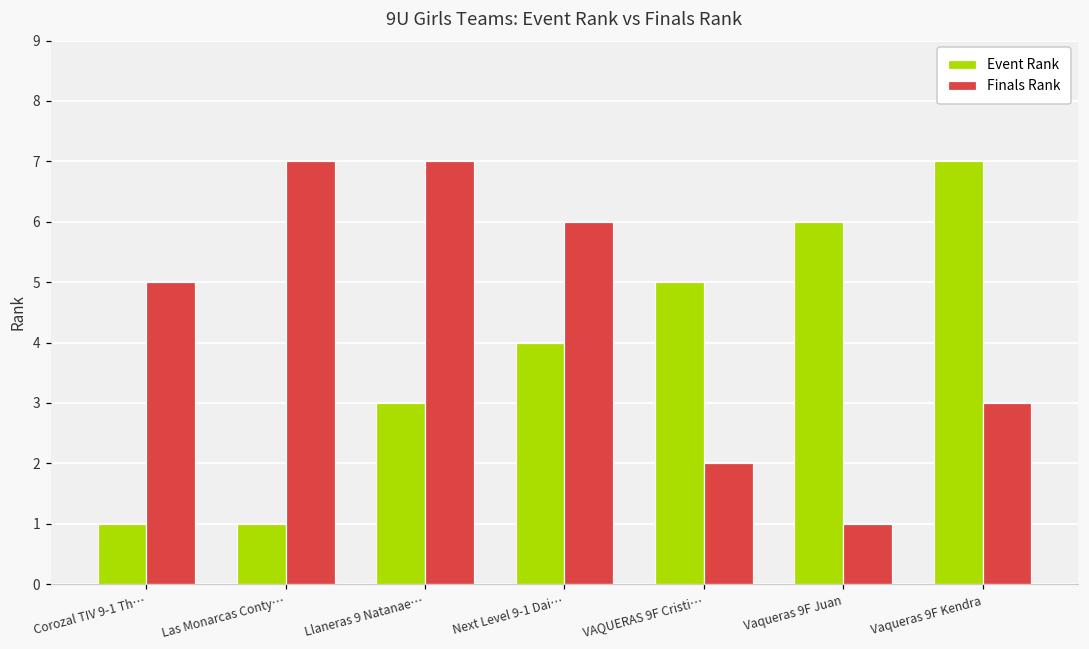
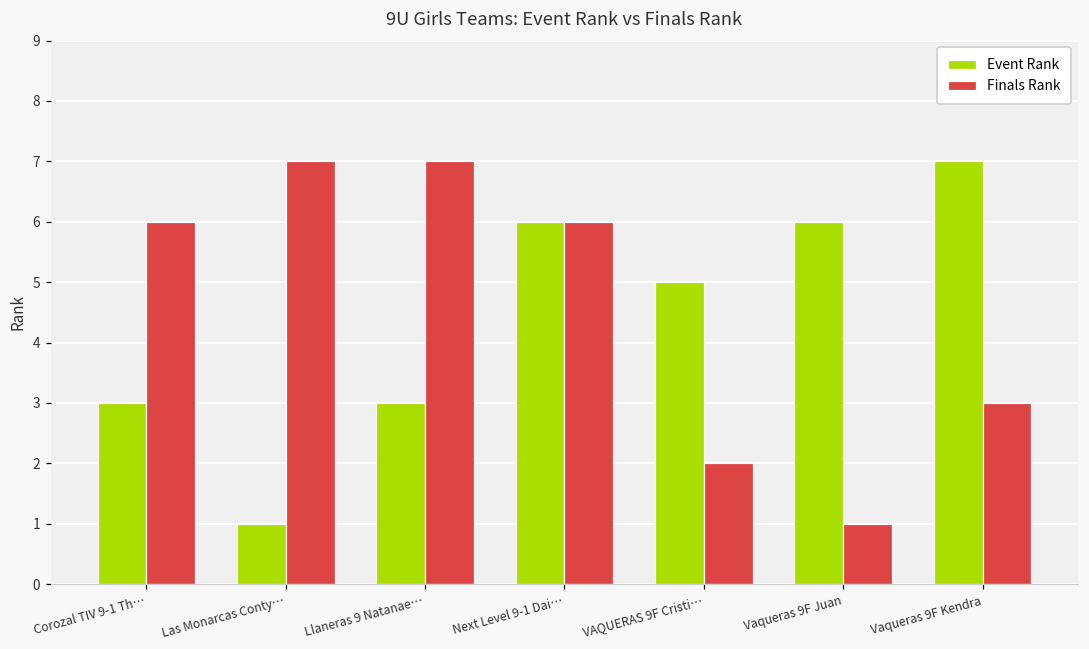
  {
    "Event Rank": {
-     "Corozal TIV 9-1 Th…": 1,
+     "Corozal TIV 9-1 Th…": 3,
      "Las Monarcas Conty…": 1,
      "Llaneras 9 Natanae…": 3,
-     "Next Level 9-1 Dai…": 4,
+     "Next Level 9-1 Dai…": 6,
      "VAQUERAS 9F Cristi…": 5,
      "Vaqueras 9F Juan": 6,
      "Vaqueras 9F Kendra": 7
    },
    "Finals Rank": {
-     "Corozal TIV 9-1 Th…": 5,
+     "Corozal TIV 9-1 Th…": 6,
      "Las Monarcas Conty…": 7,
      "Llaneras 9 Natanae…": 7,
      "Next Level 9-1 Dai…": 6,
      "VAQUERAS 9F Cristi…": 2,
      "Vaqueras 9F Juan": 1,
      "Vaqueras 9F Kendra": 3
    }
  }
